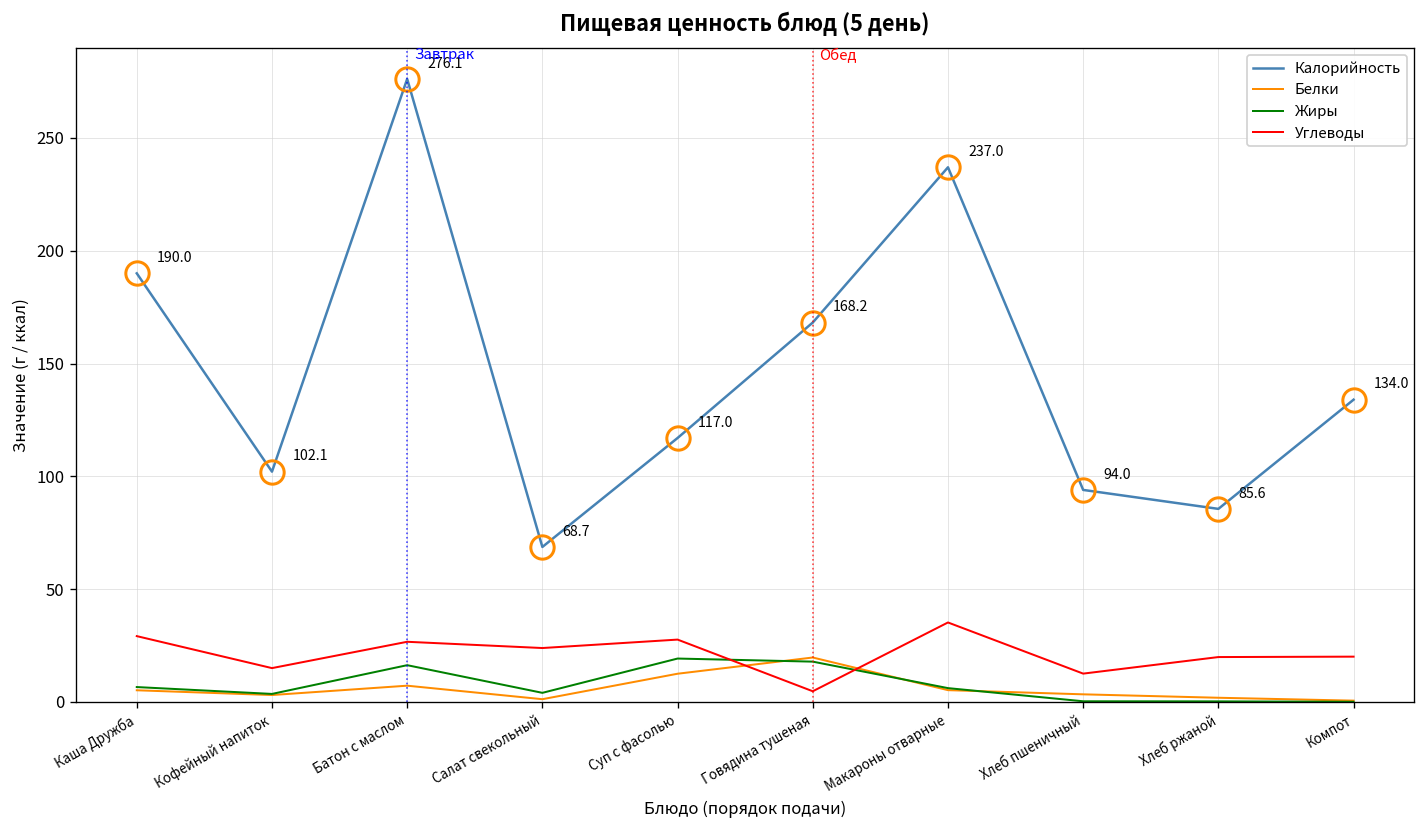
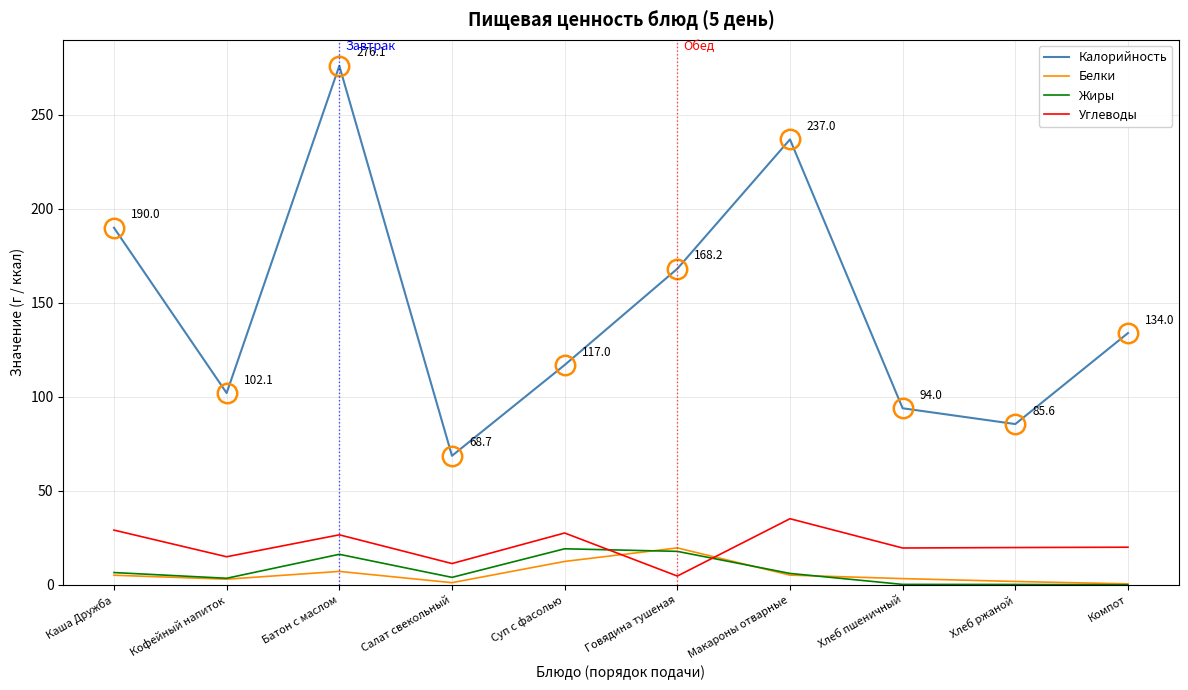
  {
    "Белки": {
      "Каша Дружба": 5,
      "Батон с маслом": 7,
      "Салат свекольный": 1,
      "Суп с фасолью": 13,
      "Говядина тушеная": 20,
      "Хлеб пшеничный": 3,
      "Хлеб ржаной": 2
    },
    "Жиры": {
      "Каша Дружба": 7,
      "Батон с маслом": 16,
      "Салат свекольный": 4,
      "Суп с фасолью": 19,
      "Говядина тушеная": 18,
      "Хлеб пшеничный": 0,
      "Хлеб ржаной": 0
    },
    "Углеводы": {
      "Каша Дружба": 29,
      "Кофейный напиток": 15,
      "Батон с маслом": 27,
-     "Салат свекольный": 24,
+     "Салат свекольный": 11,
      "Суп с фасолью": 28,
      "Говядина тушеная": 5,
      "Макароны отварные": 35,
-     "Хлеб пшеничный": 13,
+     "Хлеб пшеничный": 20,
      "Хлеб ржаной": 20,
      "Компот": 20
    }
  }
